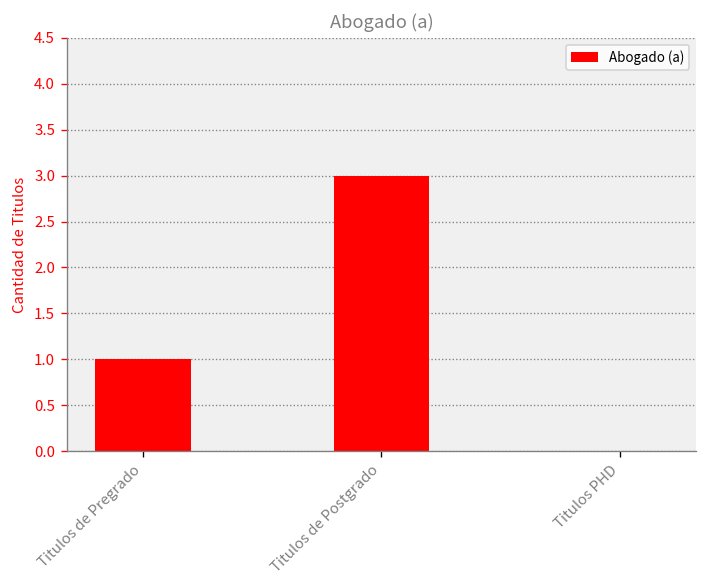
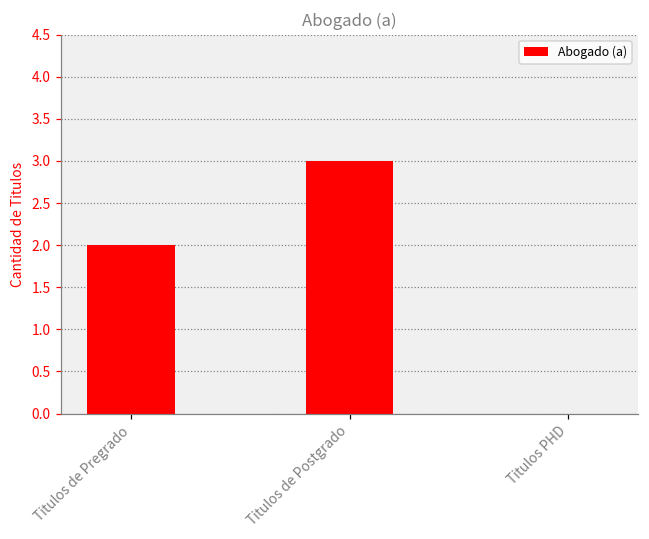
  {
-   "Titulos de Pregrado": 1,
+   "Titulos de Pregrado": 2,
    "Titulos de Postgrado": 3,
    "Titulos PHD": 0
  }
